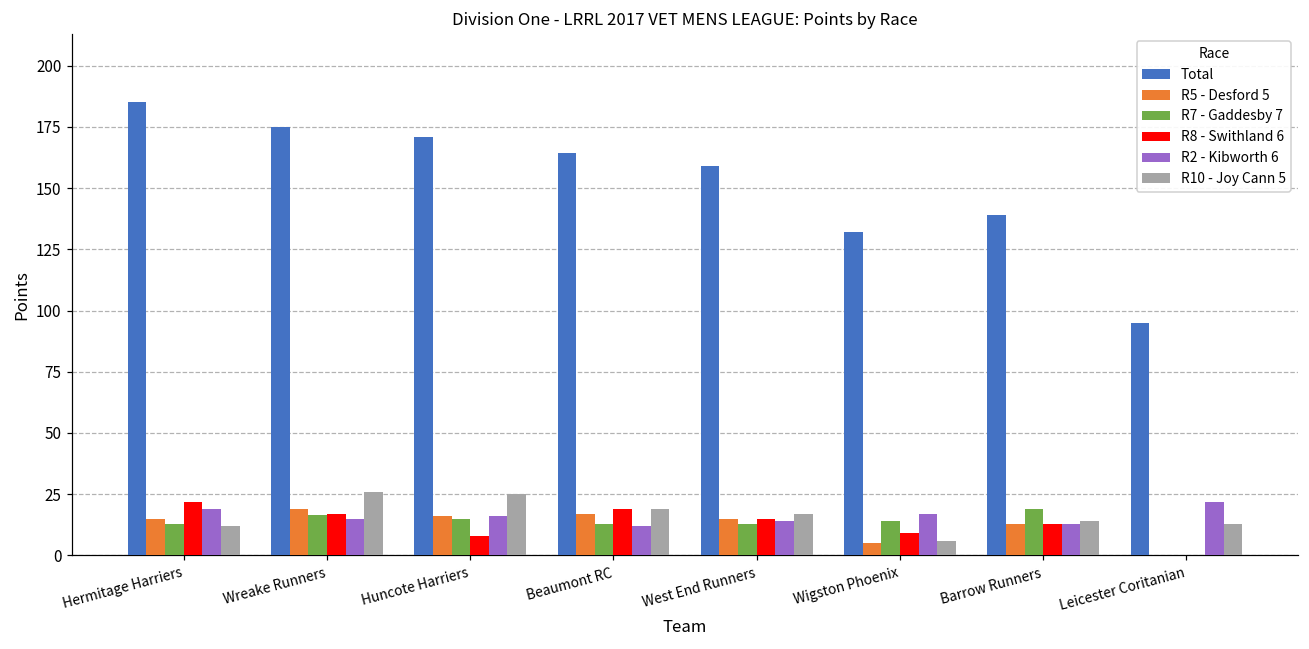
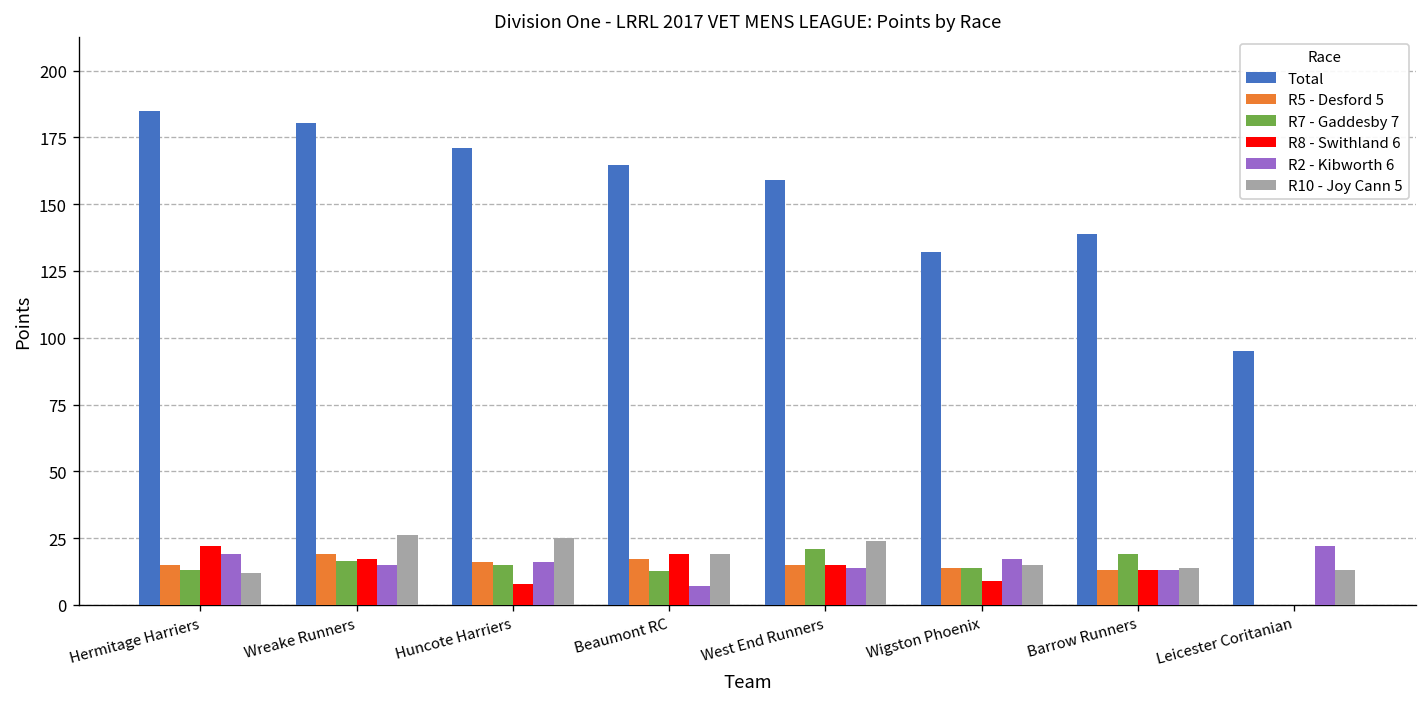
  {
    "Total": {
      "Hermitage Harriers": 185,
-     "Wreake Runners": 175,
+     "Wreake Runners": 181,
      "Huncote Harriers": 171,
      "Beaumont RC": 165,
      "West End Runners": 159,
      "Wigston Phoenix": 132,
      "Barrow Runners": 139,
      "Leicester Coritanian": 95
    },
    "R5 - Desford 5": {
      "Hermitage Harriers": 15,
      "Wreake Runners": 19,
      "Huncote Harriers": 16,
      "Beaumont RC": 17,
      "West End Runners": 15,
-     "Wigston Phoenix": 5,
+     "Wigston Phoenix": 14,
      "Barrow Runners": 13,
      "Leicester Coritanian": 0
    },
    "R7 - Gaddesby 7": {
      "Hermitage Harriers": 13,
      "Wreake Runners": 17,
      "Huncote Harriers": 15,
      "Beaumont RC": 13,
-     "West End Runners": 13,
+     "West End Runners": 21,
      "Wigston Phoenix": 14,
      "Barrow Runners": 19,
      "Leicester Coritanian": 0
    },
    "R8 - Swithland 6": {
      "Hermitage Harriers": 22,
      "Wreake Runners": 17,
      "Huncote Harriers": 8,
      "Beaumont RC": 19,
      "West End Runners": 15,
      "Wigston Phoenix": 9,
      "Barrow Runners": 13,
      "Leicester Coritanian": 0
    },
    "R2 - Kibworth 6": {
      "Hermitage Harriers": 19,
      "Wreake Runners": 15,
      "Huncote Harriers": 16,
-     "Beaumont RC": 12,
+     "Beaumont RC": 7,
      "West End Runners": 14,
      "Wigston Phoenix": 17,
      "Barrow Runners": 13,
      "Leicester Coritanian": 22
    },
    "R10 - Joy Cann 5": {
      "Hermitage Harriers": 12,
      "Wreake Runners": 26,
      "Huncote Harriers": 25,
      "Beaumont RC": 19,
-     "West End Runners": 17,
-     "Wigston Phoenix": 6,
+     "West End Runners": 24,
+     "Wigston Phoenix": 15,
      "Barrow Runners": 14,
      "Leicester Coritanian": 13
    }
  }
